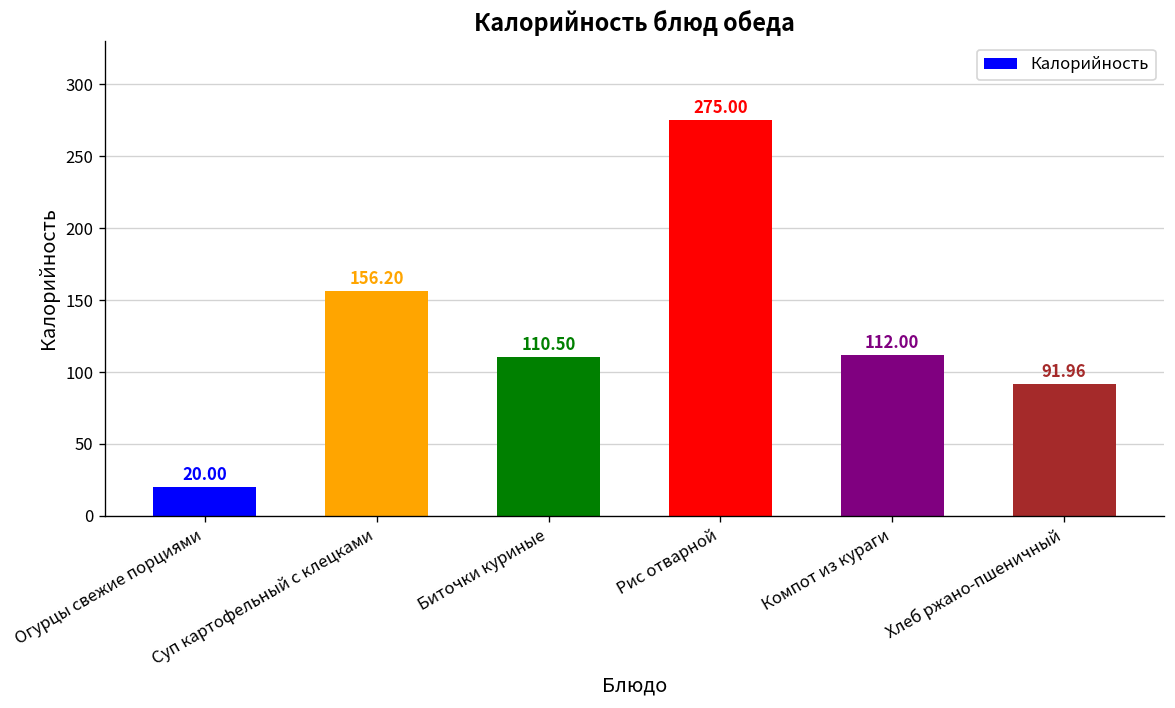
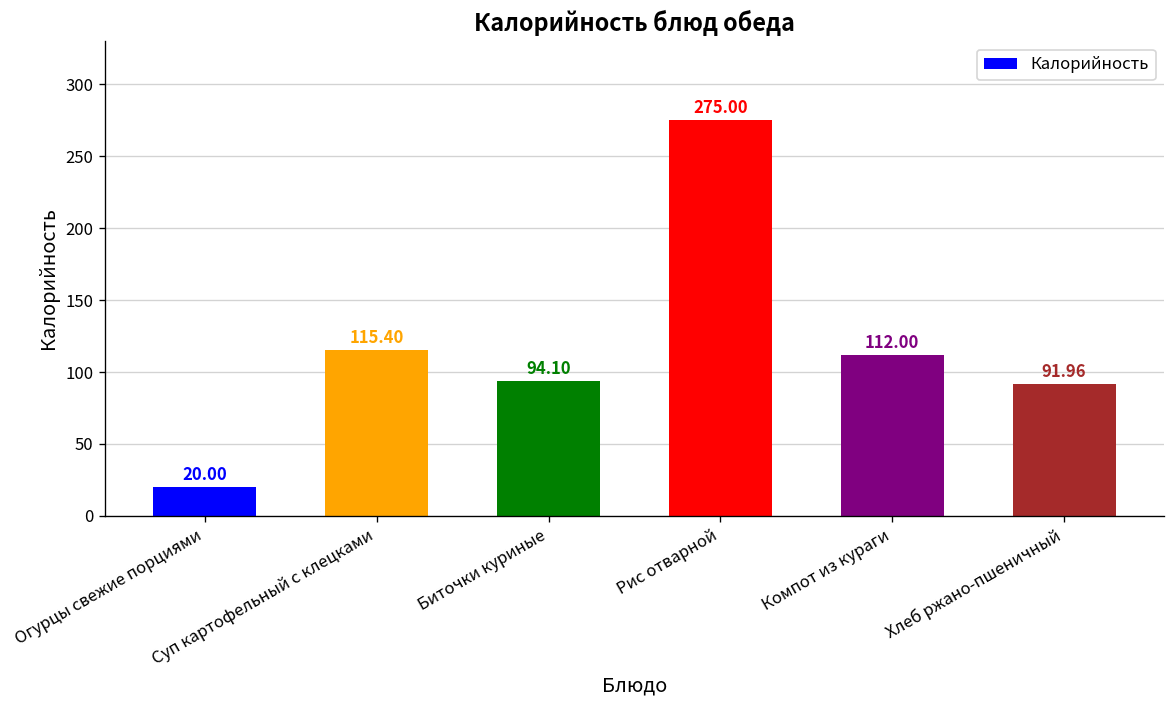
  {
    "Огурцы свежие порциями": 20.00,
-   "Суп картофельный с клецками": 156.20,
-   "Биточки куриные": 110.50,
+   "Суп картофельный с клецками": 115.40,
+   "Биточки куриные": 94.10,
    "Рис отварной": 275.00,
    "Компот из кураги": 112.00,
    "Хлеб ржано-пшеничный": 91.96
  }
